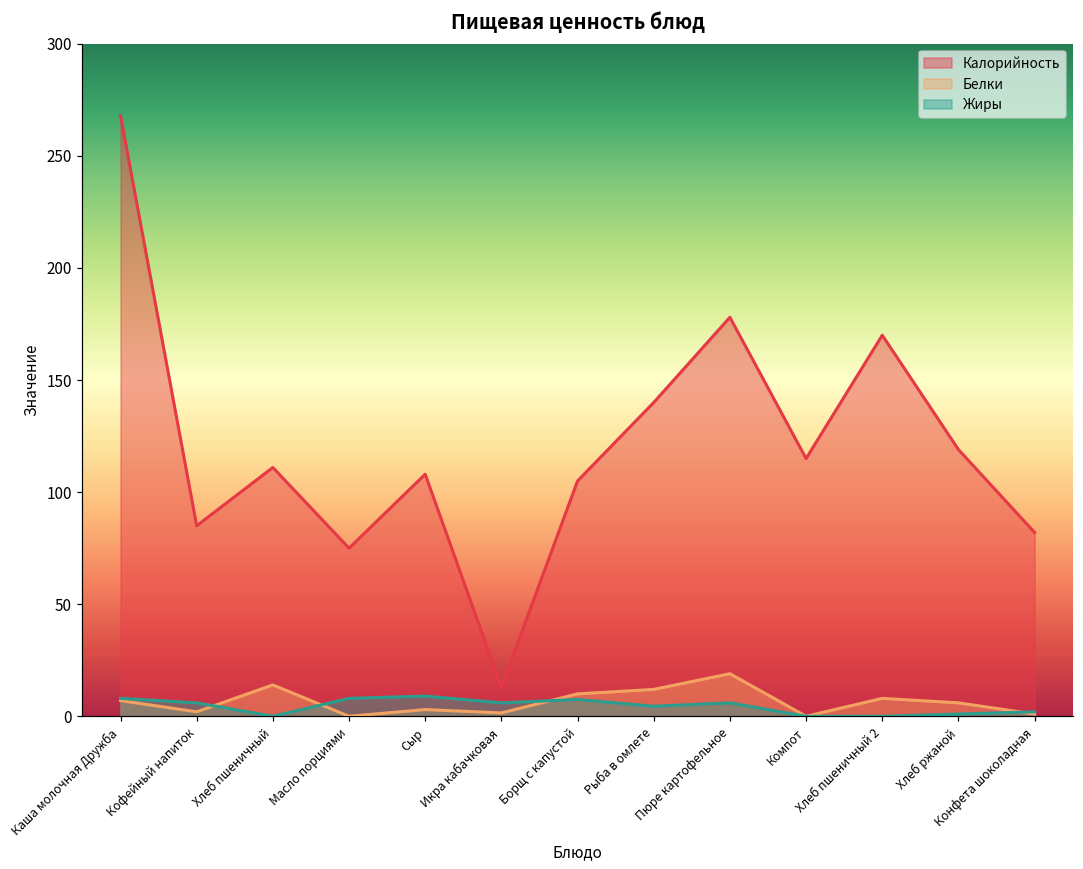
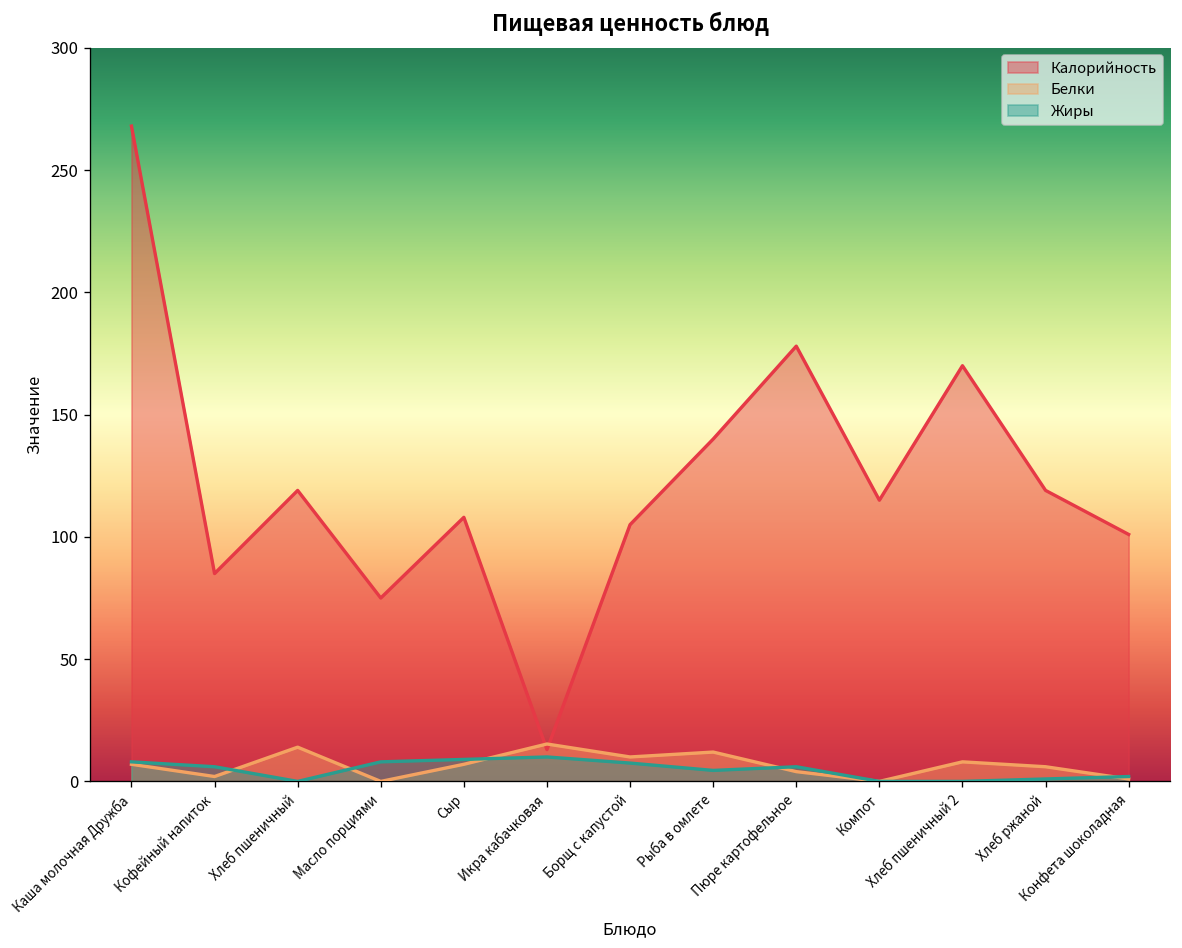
  {
    "Калорийность": {
      "Каша молочная Дружба": 268,
      "Кофейный напиток": 85,
-     "Хлеб пшеничный": 111,
+     "Хлеб пшеничный": 119,
      "Масло порциями": 75,
      "Сыр": 108,
      "Икра кабачковая": 13,
      "Борщ с капустой": 105,
      "Рыба в омлете": 140,
      "Пюре картофельное": 178,
      "Компот": 115,
      "Хлеб пшеничный 2": 170,
      "Хлеб ржаной": 119,
-     "Конфета шоколадная": 82
+     "Конфета шоколадная": 101
    },
    "Белки": {
      "Кофейный напиток": 2,
      "Хлеб пшеничный": 14,
      "Масло порциями": 0,
-     "Сыр": 3,
-     "Икра кабачковая": 2,
+     "Сыр": 7,
+     "Икра кабачковая": 15,
      "Борщ с капустой": 10,
      "Рыба в омлете": 12,
-     "Пюре картофельное": 19,
+     "Пюре картофельное": 4,
      "Хлеб пшеничный 2": 8,
      "Хлеб ржаной": 6
    },
    "Жиры": {
      "Кофейный напиток": 6,
      "Хлеб пшеничный": 0,
      "Масло порциями": 8,
      "Сыр": 9,
-     "Икра кабачковая": 6,
+     "Икра кабачковая": 10,
      "Борщ с капустой": 8,
      "Рыба в омлете": 5,
      "Пюре картофельное": 6,
      "Хлеб пшеничный 2": 0,
      "Хлеб ржаной": 1
    }
  }
